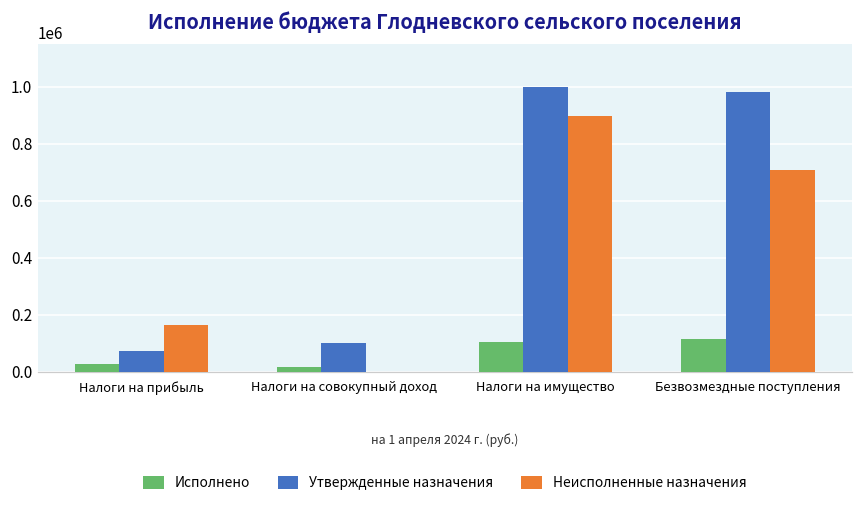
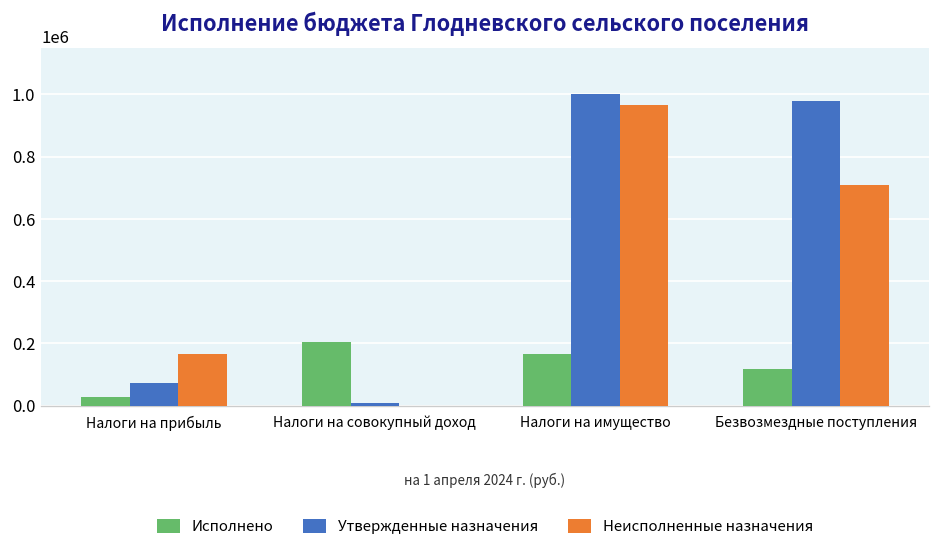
  {
    "Исполнено": {
      "Налоги на прибыль": 30000,
-     "Налоги на совокупный доход": 20000,
-     "Налоги на имущество": 100000,
+     "Налоги на совокупный доход": 200000,
+     "Налоги на имущество": 170000,
      "Безвозмездные поступления": 120000
    },
    "Утвержденные назначения": {
      "Налоги на прибыль": 70000,
-     "Налоги на совокупный доход": 100000,
+     "Налоги на совокупный доход": 10000,
      "Налоги на имущество": 1000000,
      "Безвозмездные поступления": 980000
    },
    "Неисполненные назначения": {
      "Налоги на прибыль": 170000,
      "Налоги на совокупный доход": 0,
-     "Налоги на имущество": 900000,
+     "Налоги на имущество": 970000,
      "Безвозмездные поступления": 710000
    }
  }
